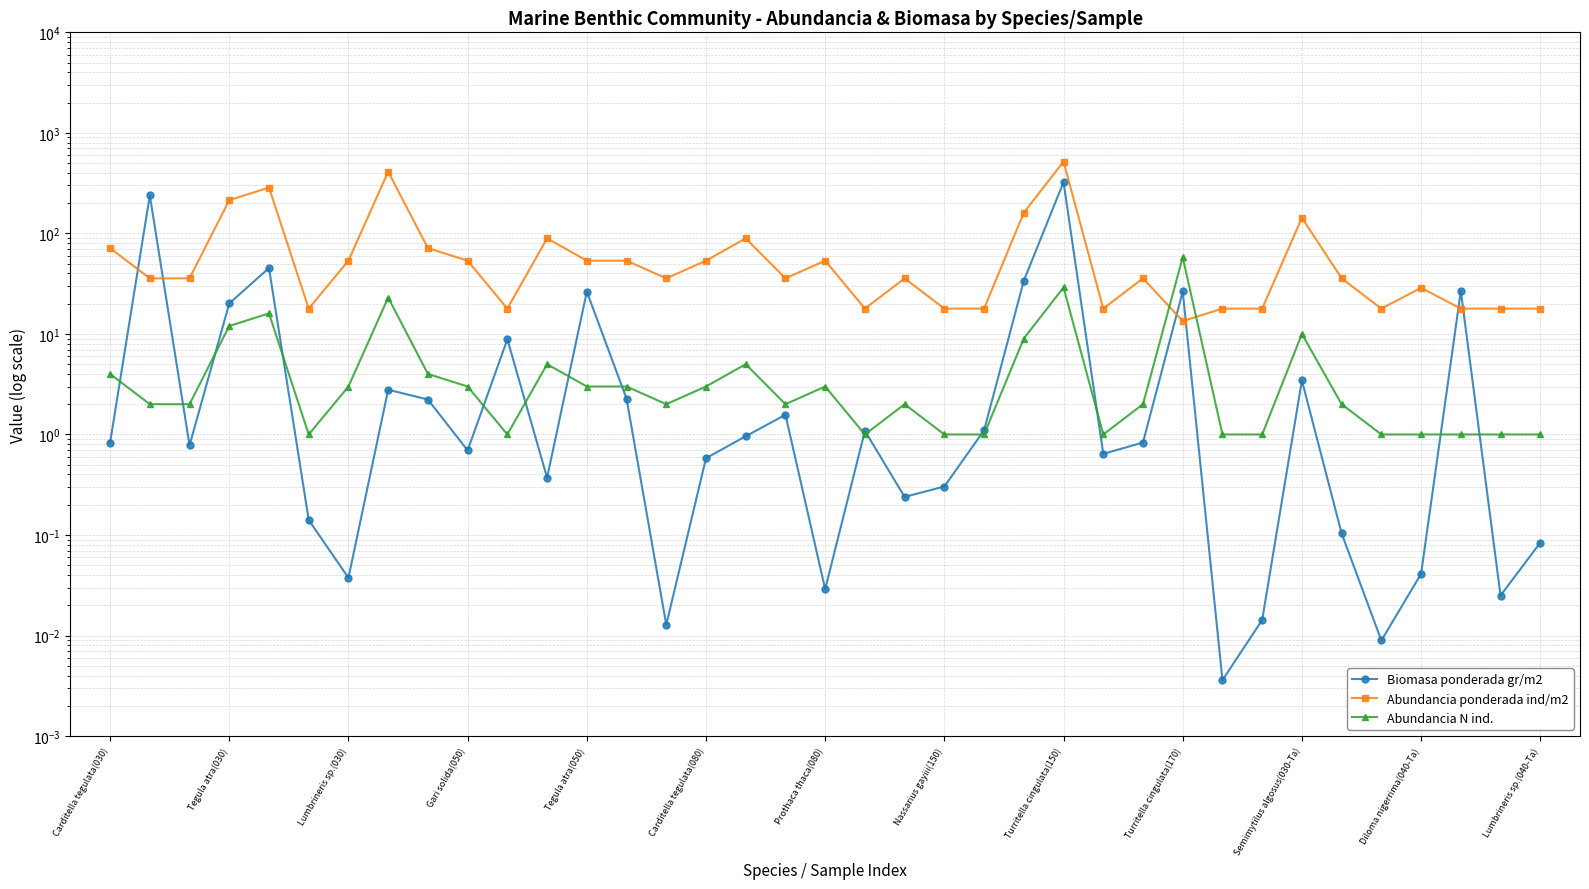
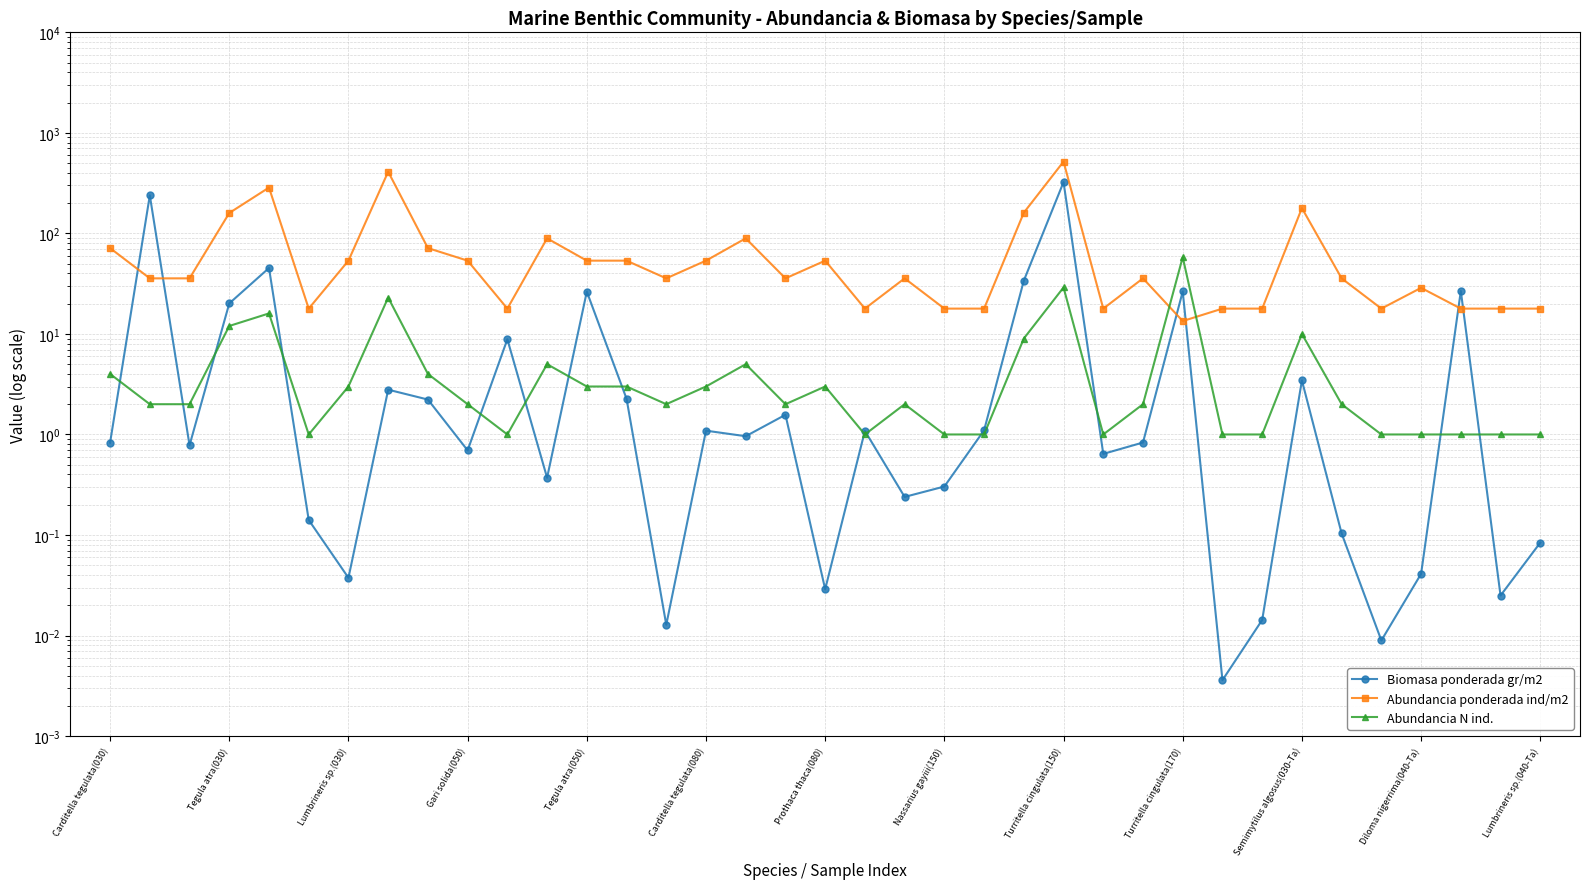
  {
    "Biomasa ponderada gr/m2": {
      "Carditella tegulata(030)": 0.8,
      "Tegula atra(030)": 20,
      "Lumbrineris sp.(030)": 0.038,
      "Gari solida(050)": 0.7,
      "Tegula atra(050)": 26,
-     "Carditella tegulata(080)": 0.6,
+     "Carditella tegulata(080)": 1.1,
      "Prothaca thaca(080)": 0.029,
      "Nassarius gayiii(150)": 0.3,
      "Turritella cingulata(150)": 320,
      "Turritella cingulata(170)": 26,
      "Semimytilus algosus(030-Ta)": 3.4,
      "Diloma nigerrima(040-Ta)": 0.041,
      "Lumbrineris sp.(040-Ta)": 0.08
    },
    "Abundancia ponderada ind/m2": {
      "Carditella tegulata(030)": 70,
-     "Tegula atra(030)": 210,
+     "Tegula atra(030)": 160,
      "Lumbrineris sp.(030)": 50,
      "Gari solida(050)": 50,
      "Tegula atra(050)": 50,
      "Carditella tegulata(080)": 50,
      "Prothaca thaca(080)": 50,
      "Nassarius gayiii(150)": 18,
      "Turritella cingulata(150)": 500,
      "Turritella cingulata(170)": 13,
-     "Semimytilus algosus(030-Ta)": 140,
+     "Semimytilus algosus(030-Ta)": 180,
      "Diloma nigerrima(040-Ta)": 29,
      "Lumbrineris sp.(040-Ta)": 18
    },
    "Abundancia N ind.": {
      "Carditella tegulata(030)": 4,
      "Tegula atra(030)": 12,
      "Lumbrineris sp.(030)": 3,
-     "Gari solida(050)": 3,
+     "Gari solida(050)": 2,
      "Tegula atra(050)": 3,
      "Carditella tegulata(080)": 3,
      "Prothaca thaca(080)": 3,
      "Nassarius gayiii(150)": 1,
      "Turritella cingulata(150)": 29,
      "Turritella cingulata(170)": 60,
      "Semimytilus algosus(030-Ta)": 10,
      "Diloma nigerrima(040-Ta)": 1,
      "Lumbrineris sp.(040-Ta)": 1
    }
  }
